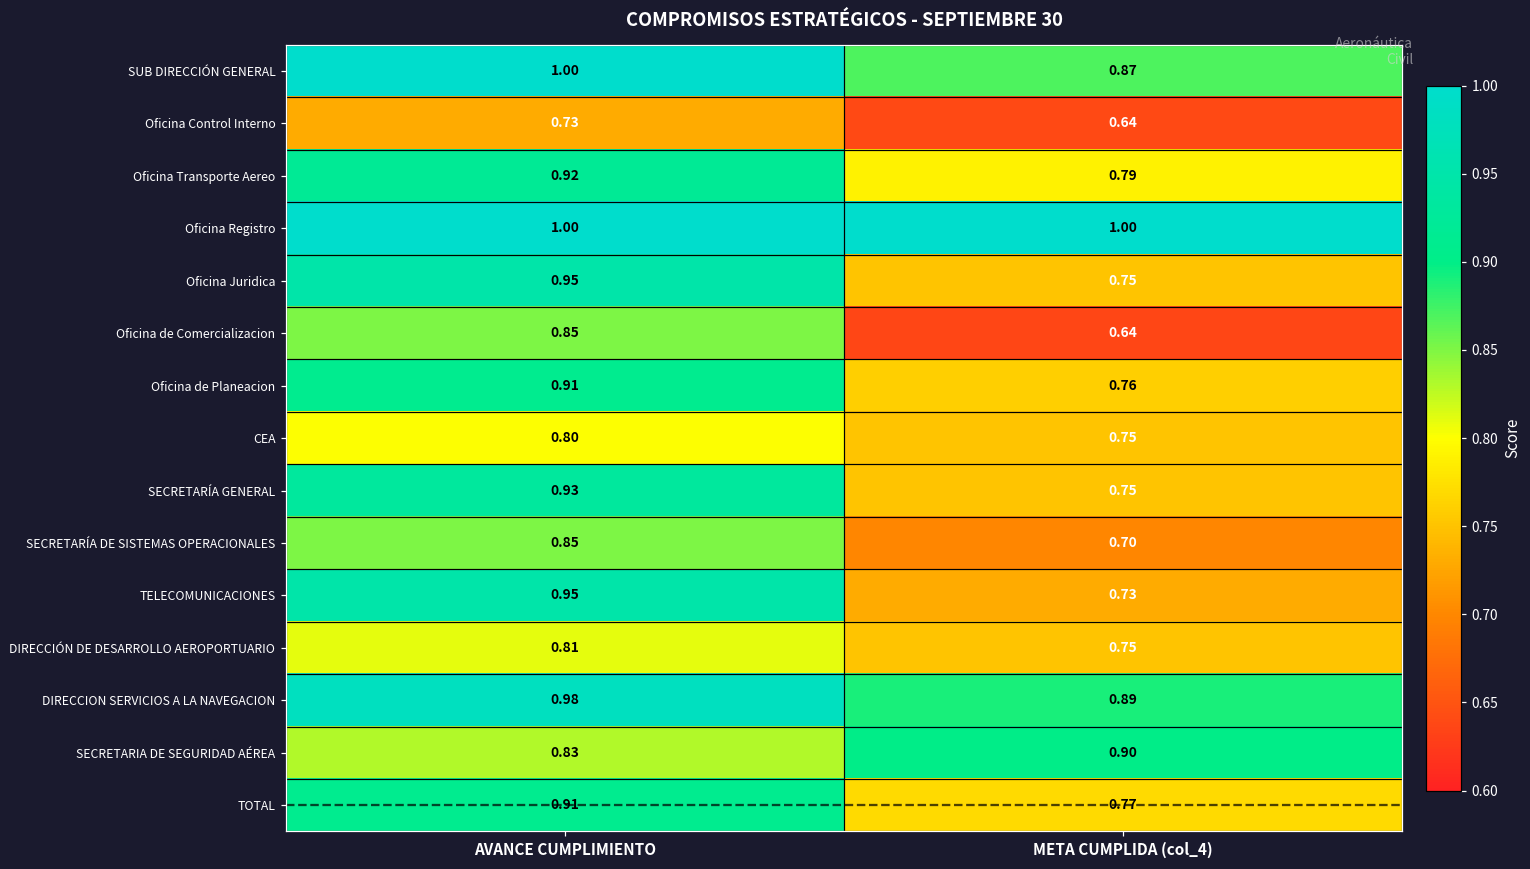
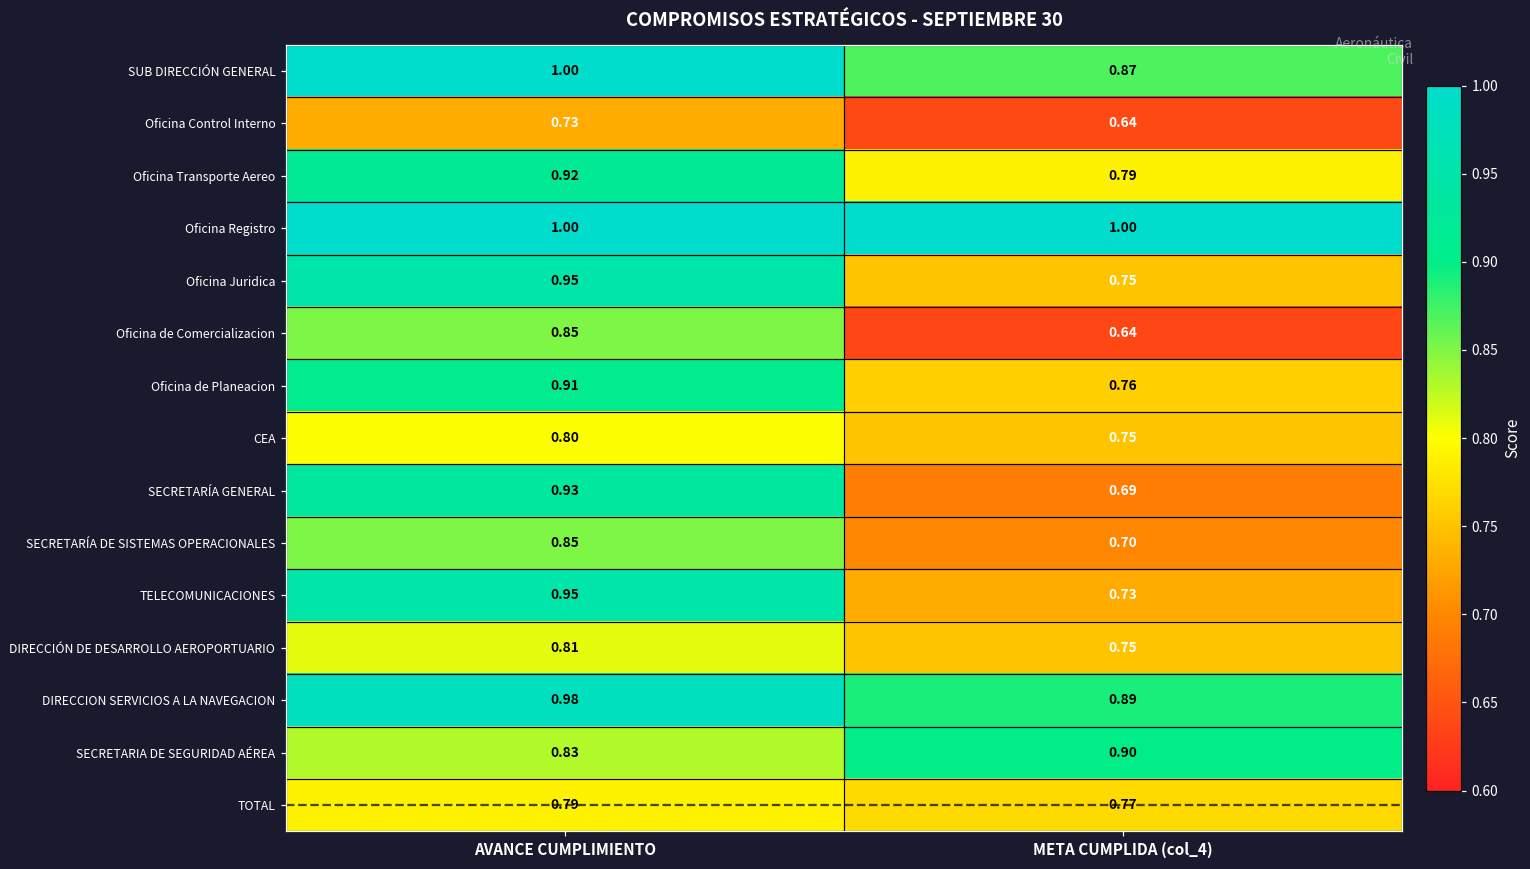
  {
    "SUB DIRECCIÓN GENERAL": {
      "AVANCE CUMPLIMIENTO": 1.00
    },
    "Oficina Control Interno": {
      "AVANCE CUMPLIMIENTO": 0.73,
      "META CUMPLIDA (col_4)": 0.64
    },
    "Oficina Transporte Aereo": {
      "AVANCE CUMPLIMIENTO": 0.92,
      "META CUMPLIDA (col_4)": 0.79
    },
    "Oficina Registro": {
      "AVANCE CUMPLIMIENTO": 1.00,
      "META CUMPLIDA (col_4)": 1.00
    },
    "Oficina Juridica": {
      "AVANCE CUMPLIMIENTO": 0.95,
      "META CUMPLIDA (col_4)": 0.75
    },
    "Oficina de Comercializacion": {
      "AVANCE CUMPLIMIENTO": 0.85,
      "META CUMPLIDA (col_4)": 0.64
    },
    "Oficina de Planeacion": {
      "AVANCE CUMPLIMIENTO": 0.91,
      "META CUMPLIDA (col_4)": 0.76
    },
    "CEA": {
      "AVANCE CUMPLIMIENTO": 0.80,
      "META CUMPLIDA (col_4)": 0.75
    },
    "SECRETARÍA GENERAL": {
      "AVANCE CUMPLIMIENTO": 0.93,
-     "META CUMPLIDA (col_4)": 0.75
+     "META CUMPLIDA (col_4)": 0.69
    },
    "SECRETARÍA DE SISTEMAS OPERACIONALES": {
      "AVANCE CUMPLIMIENTO": 0.85,
      "META CUMPLIDA (col_4)": 0.70
    },
    "TELECOMUNICACIONES": {
      "AVANCE CUMPLIMIENTO": 0.95,
      "META CUMPLIDA (col_4)": 0.73
    },
    "DIRECCIÓN DE DESARROLLO AEROPORTUARIO": {
      "AVANCE CUMPLIMIENTO": 0.81,
      "META CUMPLIDA (col_4)": 0.75
    },
    "DIRECCION SERVICIOS A LA NAVEGACION": {
      "AVANCE CUMPLIMIENTO": 0.98,
      "META CUMPLIDA (col_4)": 0.89
    },
    "SECRETARIA DE SEGURIDAD AÉREA": {
      "AVANCE CUMPLIMIENTO": 0.83,
      "META CUMPLIDA (col_4)": 0.90
    },
    "TOTAL": {
-     "AVANCE CUMPLIMIENTO": 0.91,
+     "AVANCE CUMPLIMIENTO": 0.79,
      "META CUMPLIDA (col_4)": 0.77
    }
  }
